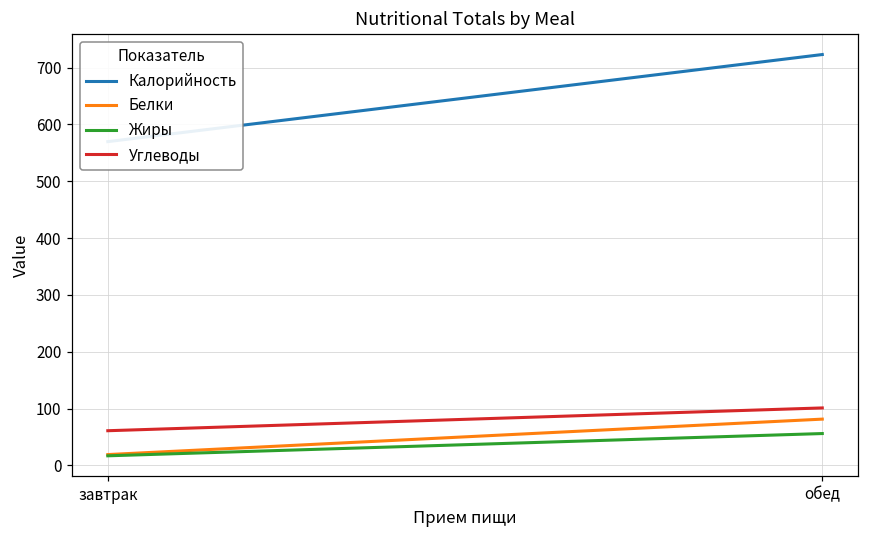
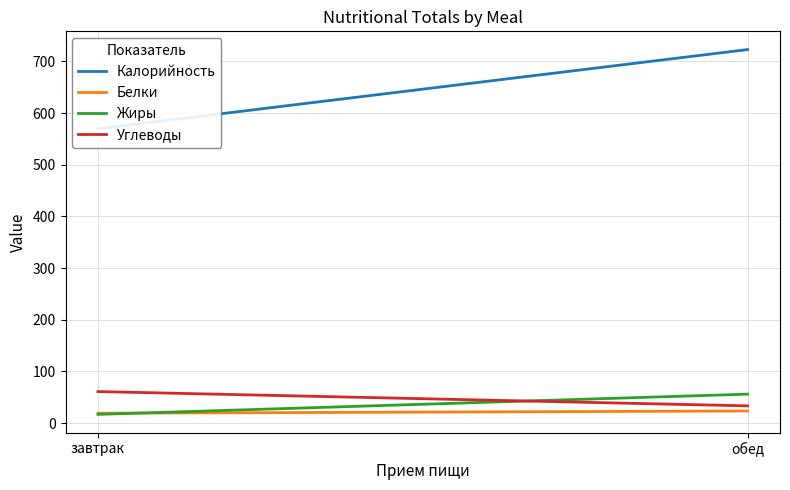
  {
    "Калорийность": {
      "обед": 720
    },
    "Белки": {
-     "обед": 80
+     "обед": 20
    },
    "Жиры": {
      "обед": 60
    },
    "Углеводы": {
      "завтрак": 60,
-     "обед": 100
+     "обед": 30
    }
  }
